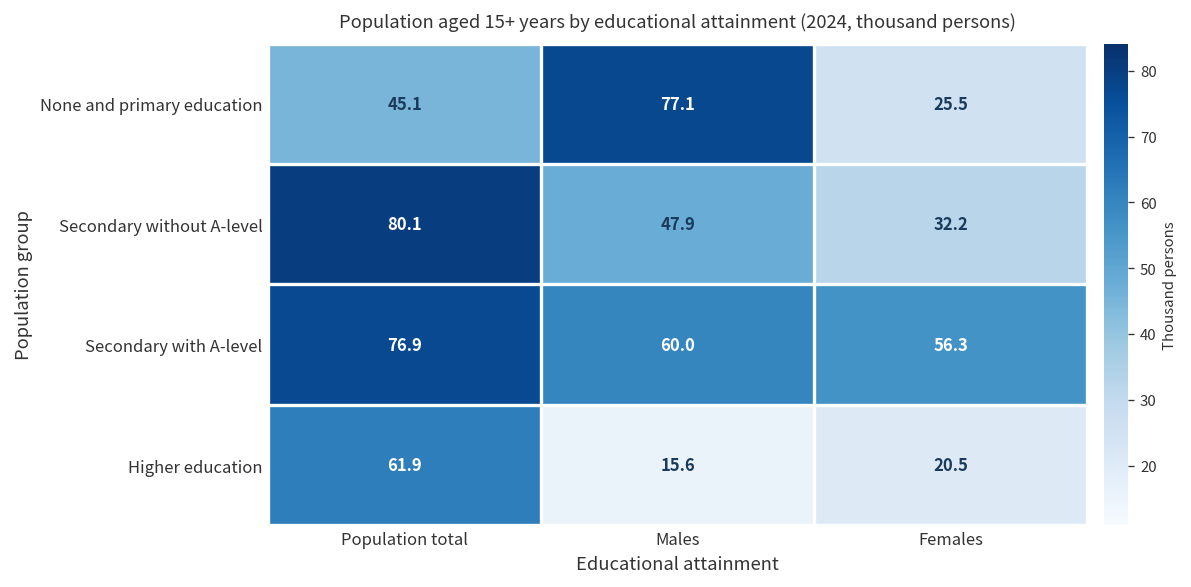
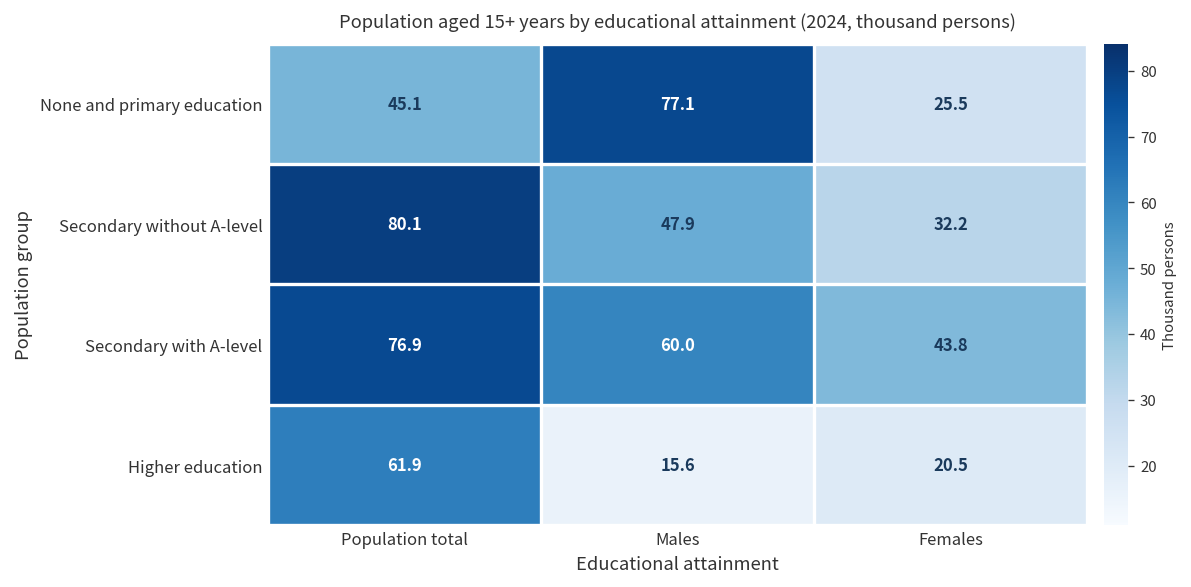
  {
    "None and primary education": {
      "Population total": 45.1,
      "Males": 77.1,
      "Females": 25.5
    },
    "Secondary without A-level": {
      "Population total": 80.1,
      "Males": 47.9,
      "Females": 32.2
    },
    "Secondary with A-level": {
      "Population total": 76.9,
      "Males": 60.0,
-     "Females": 56.3
+     "Females": 43.8
    },
    "Higher education": {
      "Population total": 61.9,
      "Males": 15.6,
      "Females": 20.5
    }
  }
